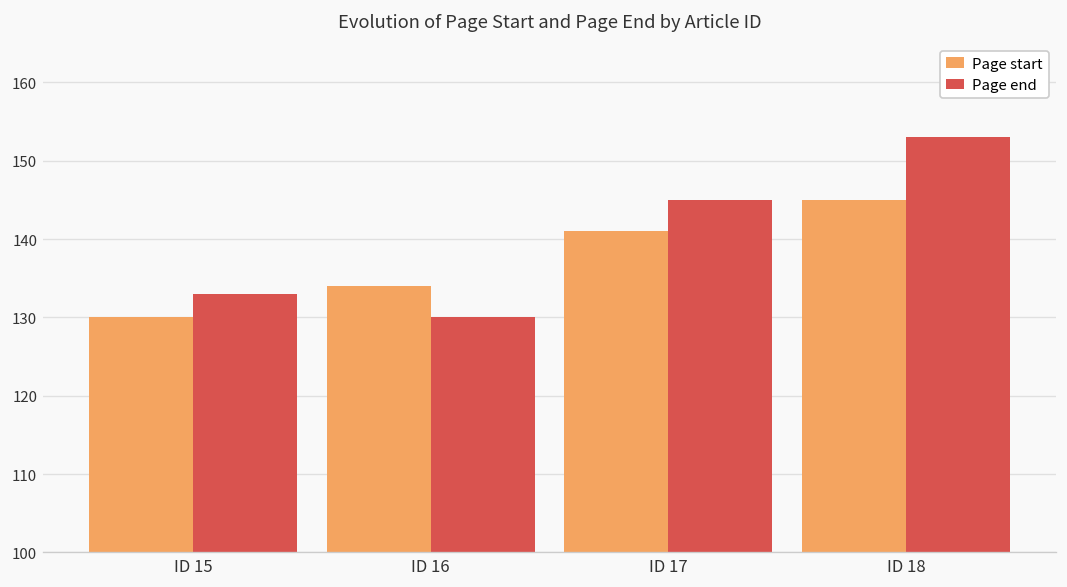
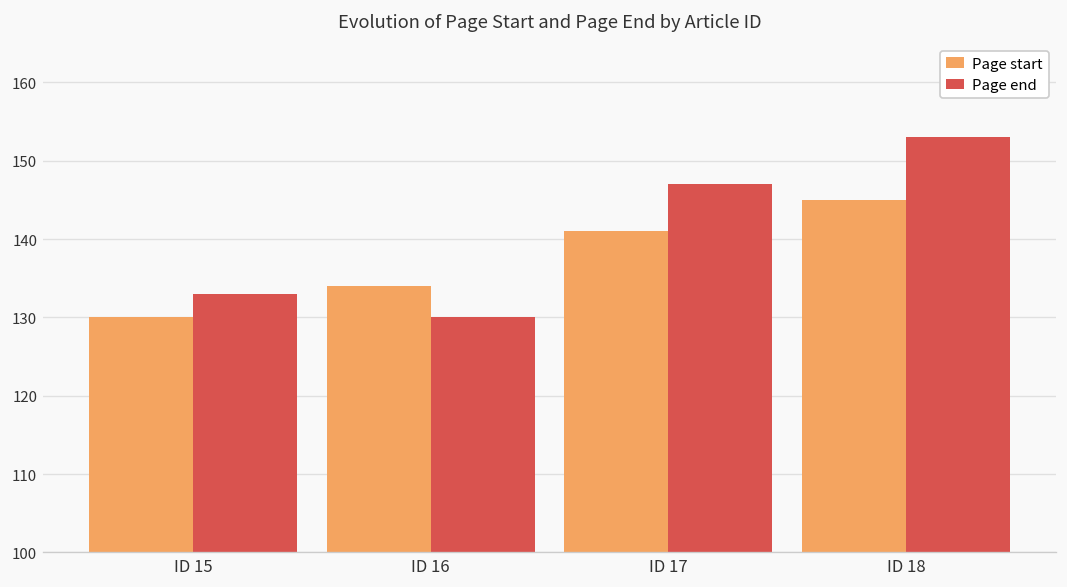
  {
    "Page start": {
      "ID 15": 130,
      "ID 16": 134,
      "ID 17": 141,
      "ID 18": 145
    },
    "Page end": {
      "ID 15": 133,
      "ID 16": 130,
-     "ID 17": 145,
+     "ID 17": 147,
      "ID 18": 153
    }
  }
